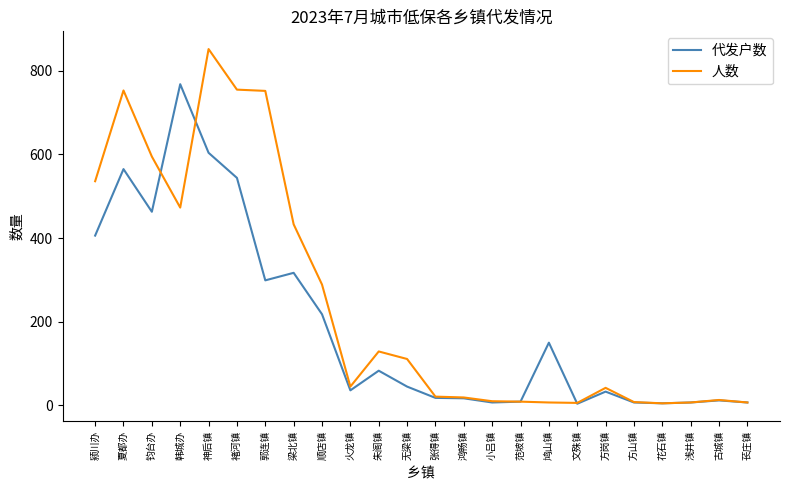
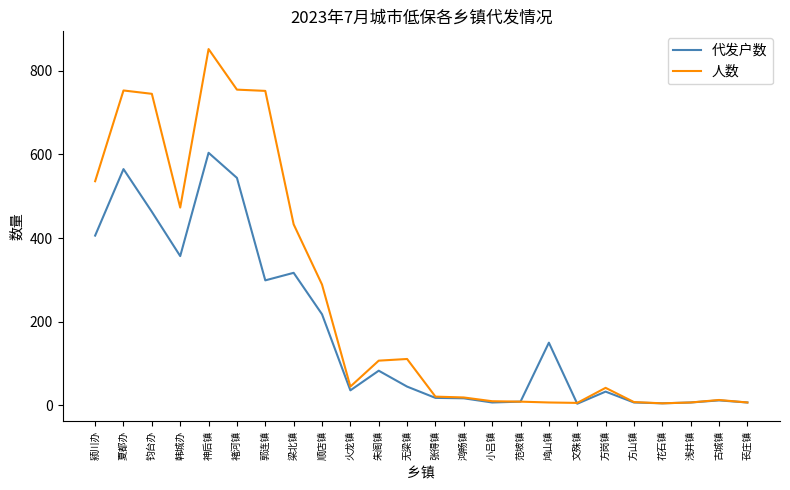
  {
    "代发户数": {
      "颍川办": 410,
      "夏都办": 570,
      "钧台办": 460,
-     "韩城办": 770,
+     "韩城办": 360,
      "神后镇": 600,
      "褚河镇": 540,
      "郭连镇": 300,
      "梁北镇": 320,
      "顺店镇": 220,
      "火龙镇": 40,
      "朱阁镇": 80,
      "无梁镇": 50,
      "鸠山镇": 150,
      "方岗镇": 30
    },
    "人数": {
      "颍川办": 540,
      "夏都办": 750,
-     "钧台办": 600,
+     "钧台办": 750,
      "韩城办": 470,
      "神后镇": 850,
      "褚河镇": 760,
      "郭连镇": 750,
      "梁北镇": 430,
      "顺店镇": 290,
      "火龙镇": 50,
-     "朱阁镇": 130,
+     "朱阁镇": 110,
      "无梁镇": 110,
      "鸠山镇": 10,
      "方岗镇": 40
    }
  }
